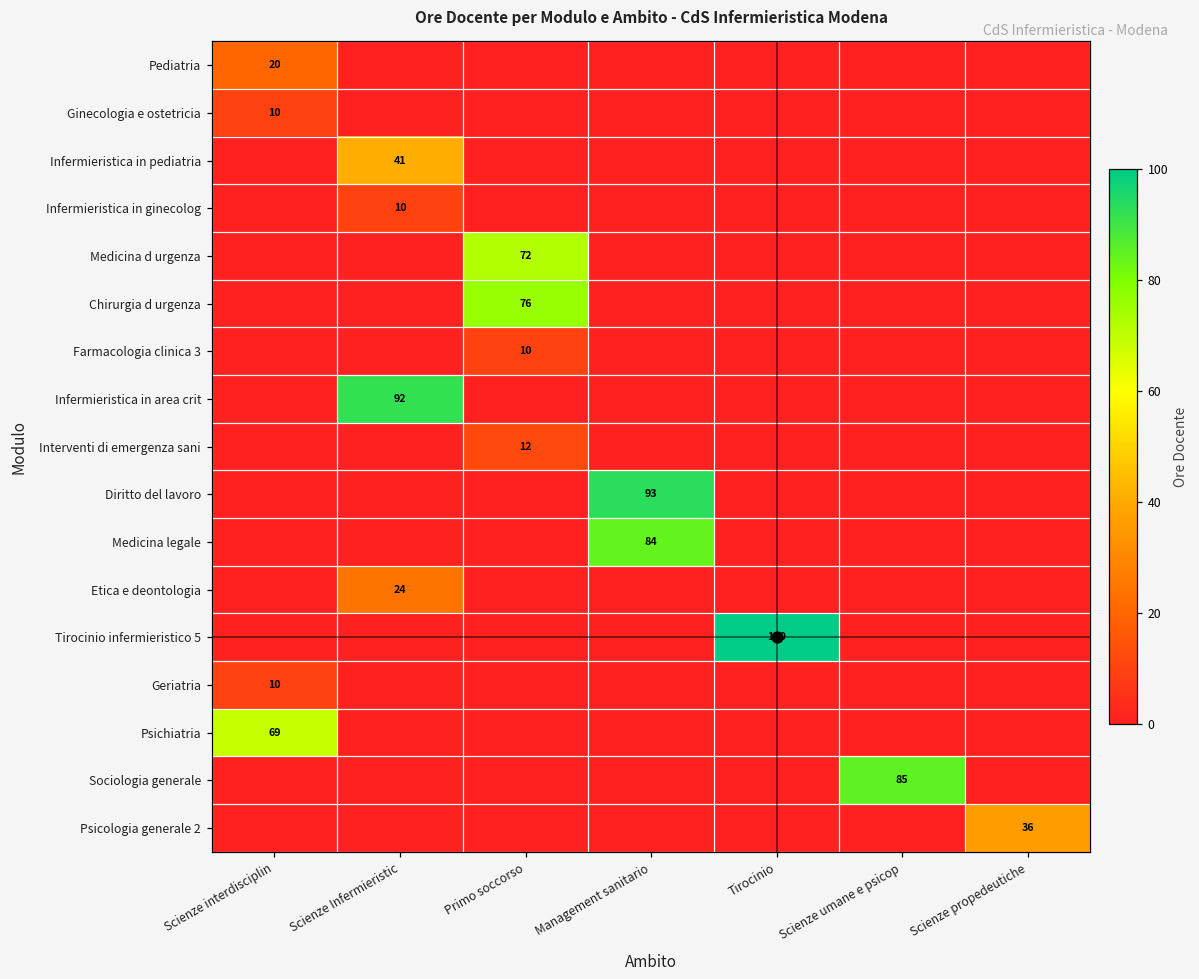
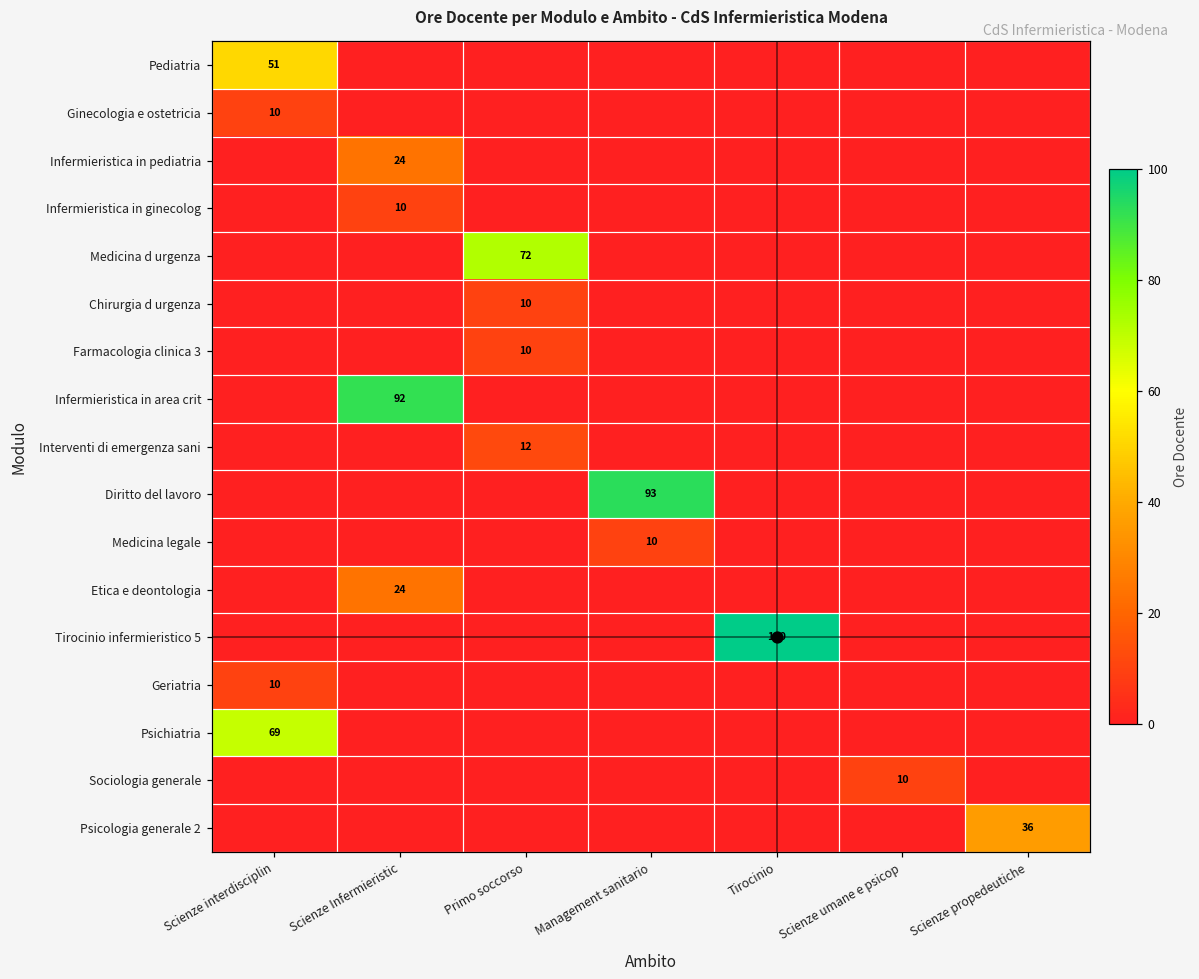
  {
    "Pediatria": {
-     "Scienze interdisciplin": 20
+     "Scienze interdisciplin": 51
    },
    "Ginecologia e ostetricia": {
      "Scienze interdisciplin": 10
    },
    "Infermieristica in pediatria": {
-     "Scienze Infermieristic": 41
+     "Scienze Infermieristic": 24
    },
    "Infermieristica in ginecolog": {
      "Scienze Infermieristic": 10
    },
    "Medicina d urgenza": {
      "Primo soccorso": 72
    },
    "Chirurgia d urgenza": {
-     "Primo soccorso": 76
+     "Primo soccorso": 10
    },
    "Farmacologia clinica 3": {
      "Primo soccorso": 10
    },
    "Infermieristica in area crit": {
      "Scienze Infermieristic": 92
    },
    "Interventi di emergenza sani": {
      "Primo soccorso": 12
    },
    "Diritto del lavoro": {
      "Management sanitario": 93
    },
    "Medicina legale": {
-     "Management sanitario": 84
+     "Management sanitario": 10
    },
    "Etica e deontologia": {
      "Scienze Infermieristic": 24
    },
    "Geriatria": {
      "Scienze interdisciplin": 10
    },
    "Psichiatria": {
      "Scienze interdisciplin": 69
    },
    "Sociologia generale": {
-     "Scienze umane e psicop": 85
+     "Scienze umane e psicop": 10
    },
    "Psicologia generale 2": {
      "Scienze propedeutiche": 36
    }
  }
